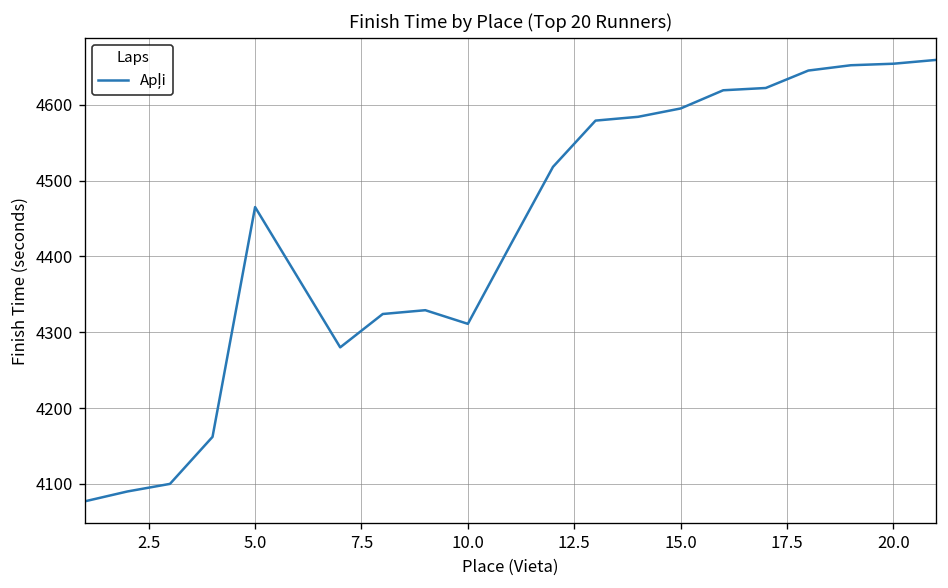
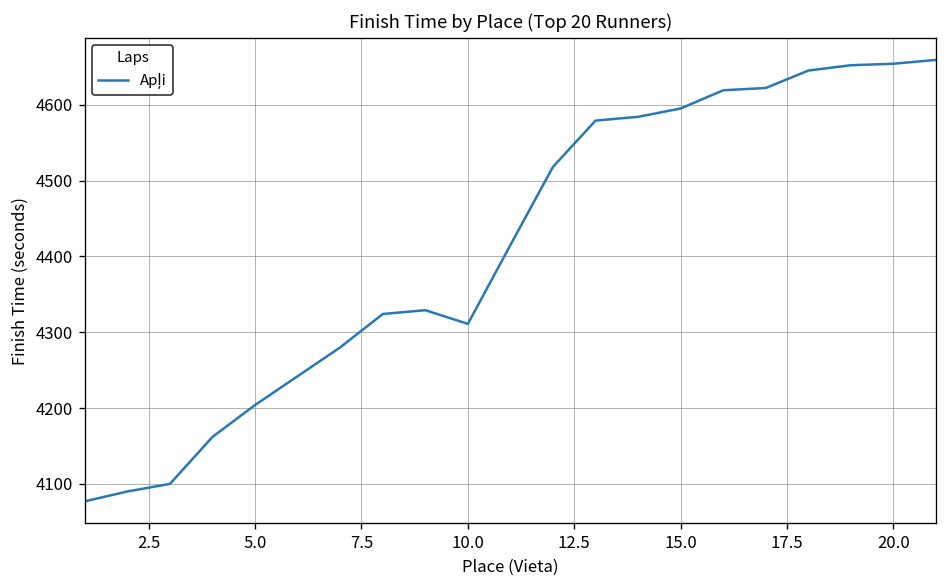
  {
-   "5.0": 4470,
+   "5.0": 4200,
    "10.0": 4310,
    "15.0": 4600,
    "20.0": 4650
  }
